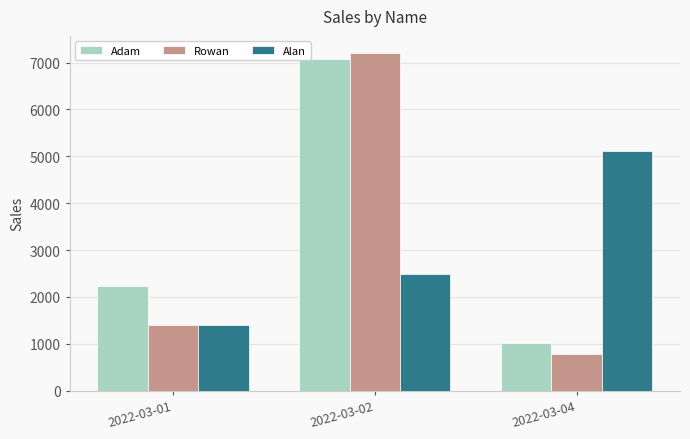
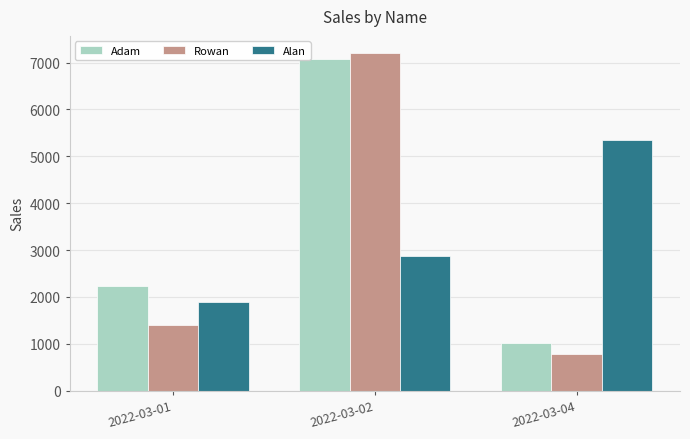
  {
    "Adam": {
      "2022-03-01": 2200,
      "2022-03-02": 7100,
      "2022-03-04": 1000
    },
    "Rowan": {
      "2022-03-01": 1400,
      "2022-03-02": 7200,
      "2022-03-04": 800
    },
    "Alan": {
-     "2022-03-01": 1400,
-     "2022-03-02": 2500,
-     "2022-03-04": 5100
+     "2022-03-01": 1900,
+     "2022-03-02": 2900,
+     "2022-03-04": 5300
    }
  }
